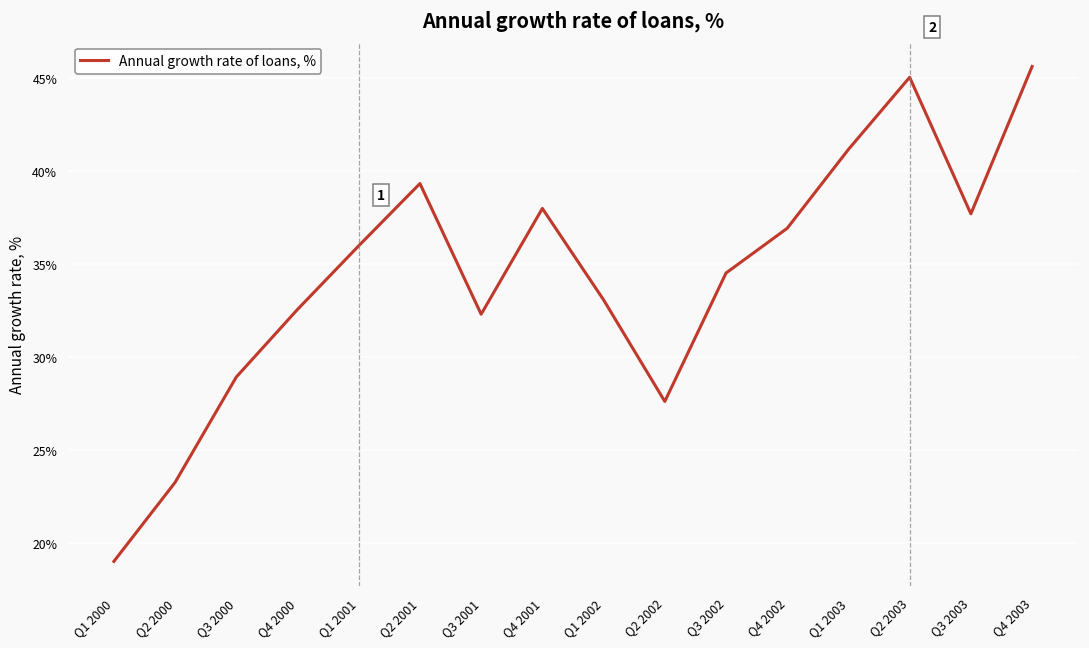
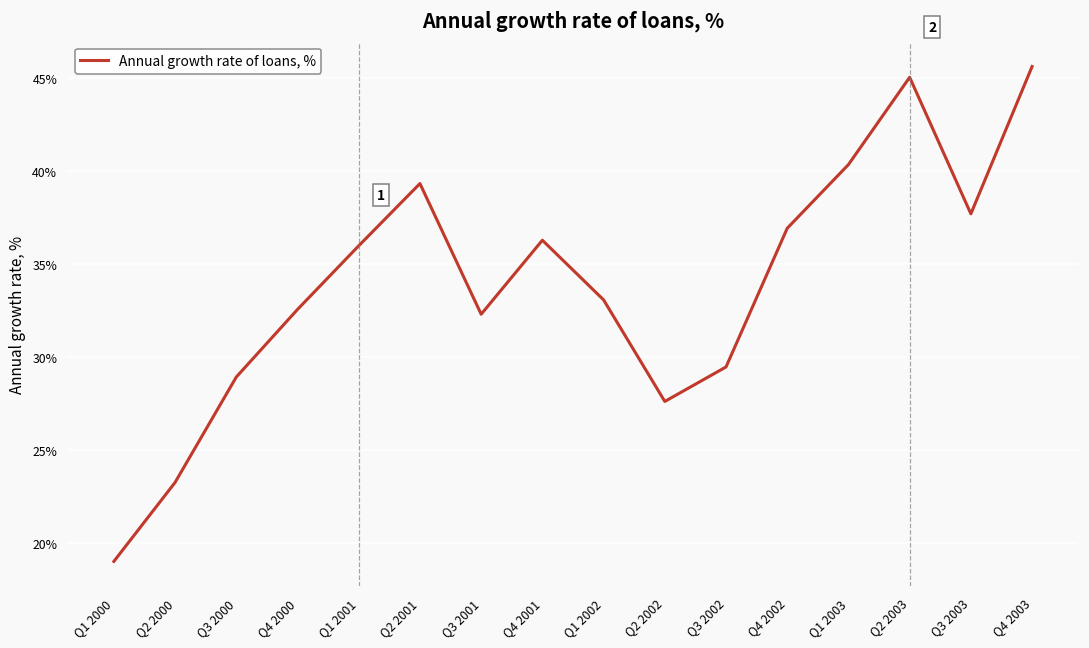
  {
    "Q1 2000": "19.0%",
    "Q2 2000": "23.3%",
    "Q3 2000": "28.9%",
    "Q4 2000": "32.5%",
    "Q1 2001": "36.0%",
    "Q2 2001": "39.3%",
    "Q3 2001": "32.3%",
-   "Q4 2001": "38.0%",
+   "Q4 2001": "36.3%",
    "Q1 2002": "33.1%",
    "Q2 2002": "27.6%",
-   "Q3 2002": "34.5%",
+   "Q3 2002": "29.5%",
    "Q4 2002": "36.9%",
-   "Q1 2003": "41.1%",
+   "Q1 2003": "40.3%",
    "Q2 2003": "45.0%",
    "Q3 2003": "37.7%",
    "Q4 2003": "45.6%"
  }
